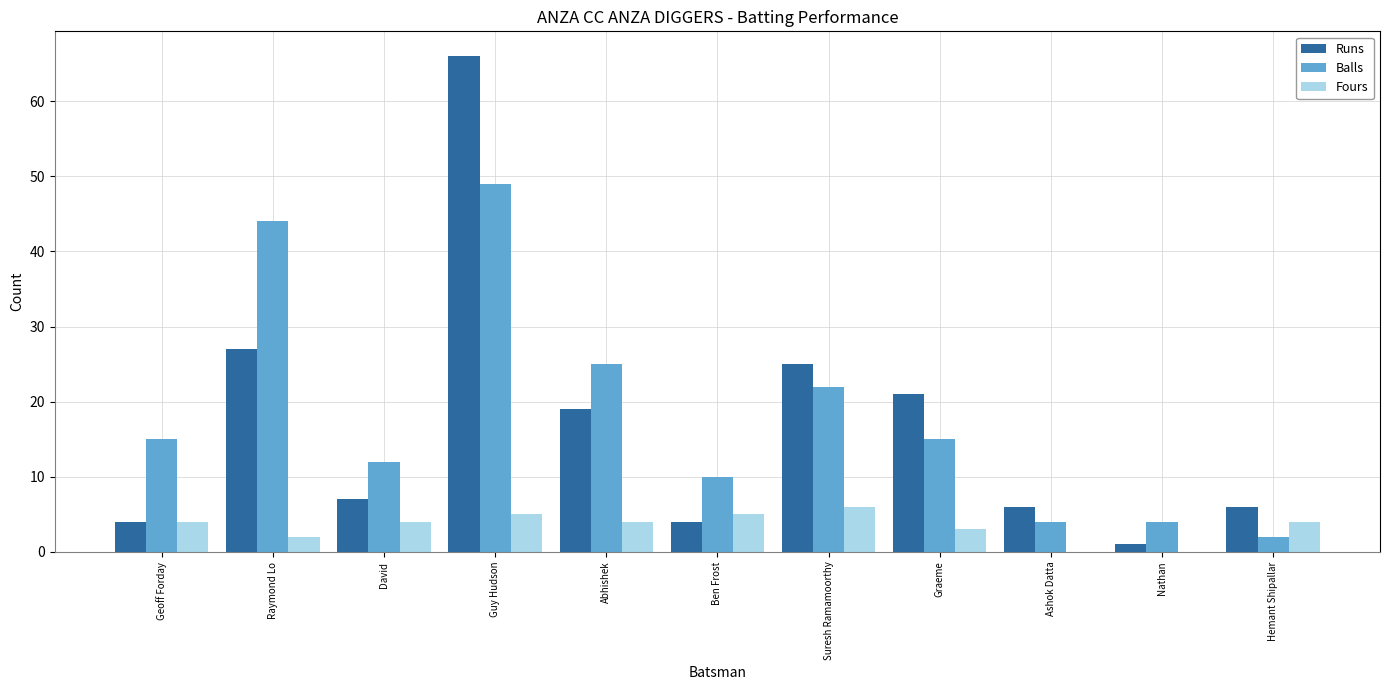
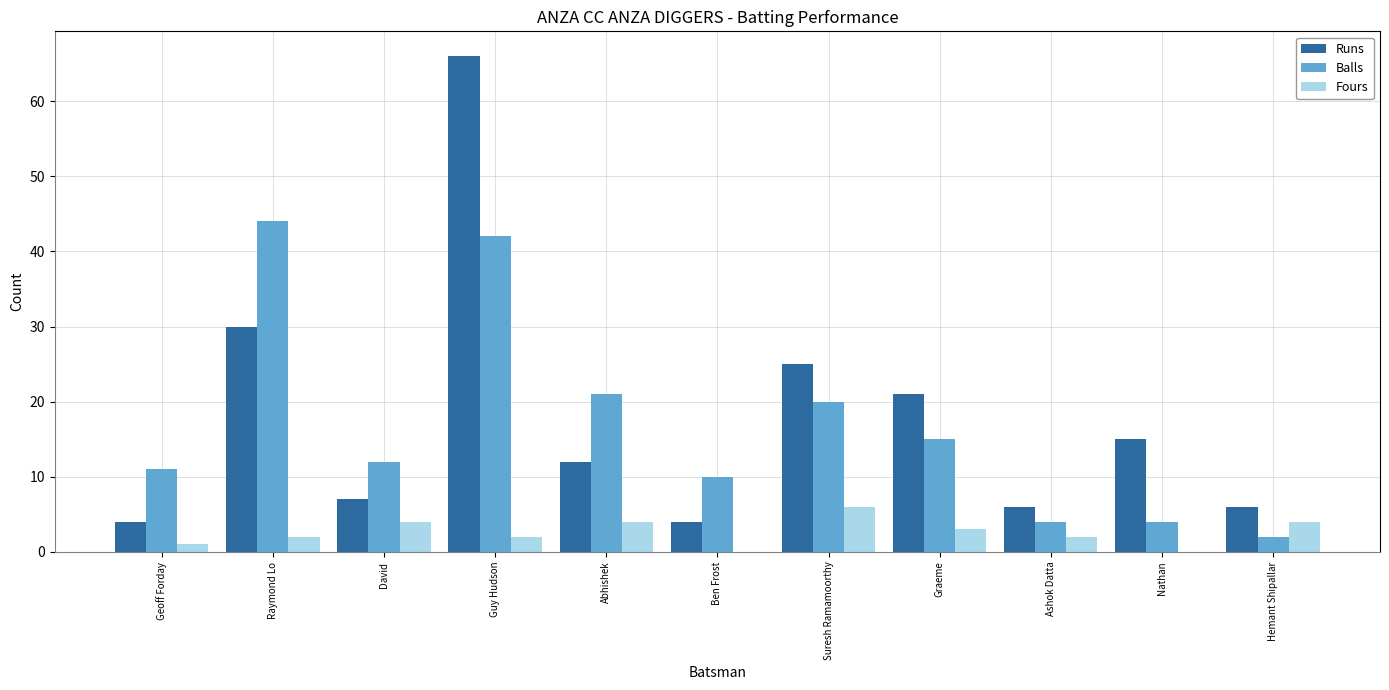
  {
    "Runs": {
      "Geoff Forday": 4,
-     "Raymond Lo": 27,
+     "Raymond Lo": 30,
      "David": 7,
      "Guy Hudson": 66,
-     "Abhishek": 19,
+     "Abhishek": 12,
      "Ben Frost": 4,
      "Suresh Ramamoorthy": 25,
      "Graeme": 21,
      "Ashok Datta": 6,
-     "Nathan": 1,
+     "Nathan": 15,
      "Hemant Shipallar": 6
    },
    "Balls": {
-     "Geoff Forday": 15,
+     "Geoff Forday": 11,
      "Raymond Lo": 44,
      "David": 12,
-     "Guy Hudson": 49,
-     "Abhishek": 25,
+     "Guy Hudson": 42,
+     "Abhishek": 21,
      "Ben Frost": 10,
-     "Suresh Ramamoorthy": 22,
+     "Suresh Ramamoorthy": 20,
      "Graeme": 15,
      "Ashok Datta": 4,
      "Nathan": 4,
      "Hemant Shipallar": 2
    },
    "Fours": {
-     "Geoff Forday": 4,
+     "Geoff Forday": 1,
      "Raymond Lo": 2,
      "David": 4,
-     "Guy Hudson": 5,
+     "Guy Hudson": 2,
      "Abhishek": 4,
-     "Ben Frost": 5,
+     "Ben Frost": 0,
      "Suresh Ramamoorthy": 6,
      "Graeme": 3,
-     "Ashok Datta": 0,
+     "Ashok Datta": 2,
      "Nathan": 0,
      "Hemant Shipallar": 4
    }
  }
